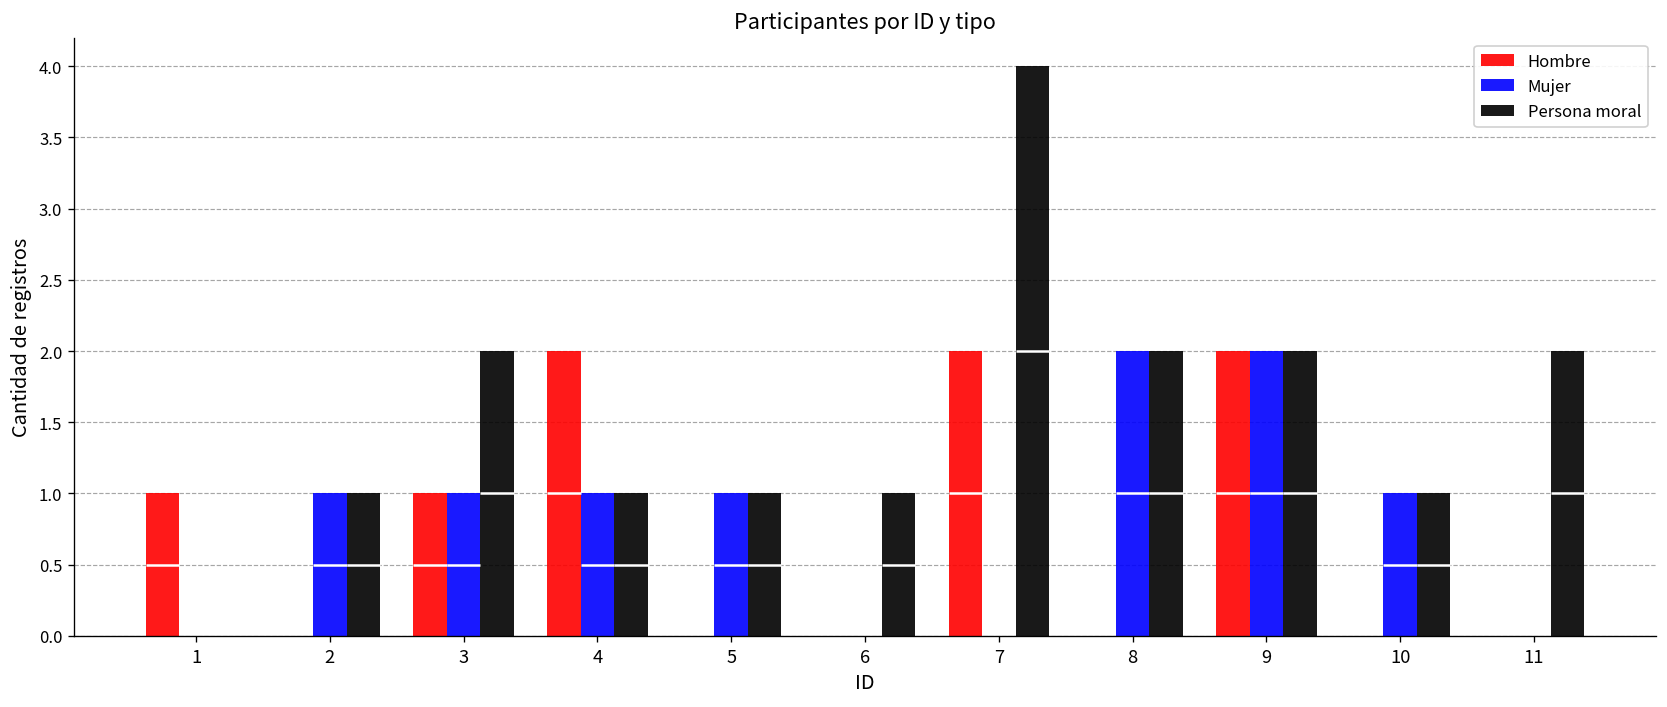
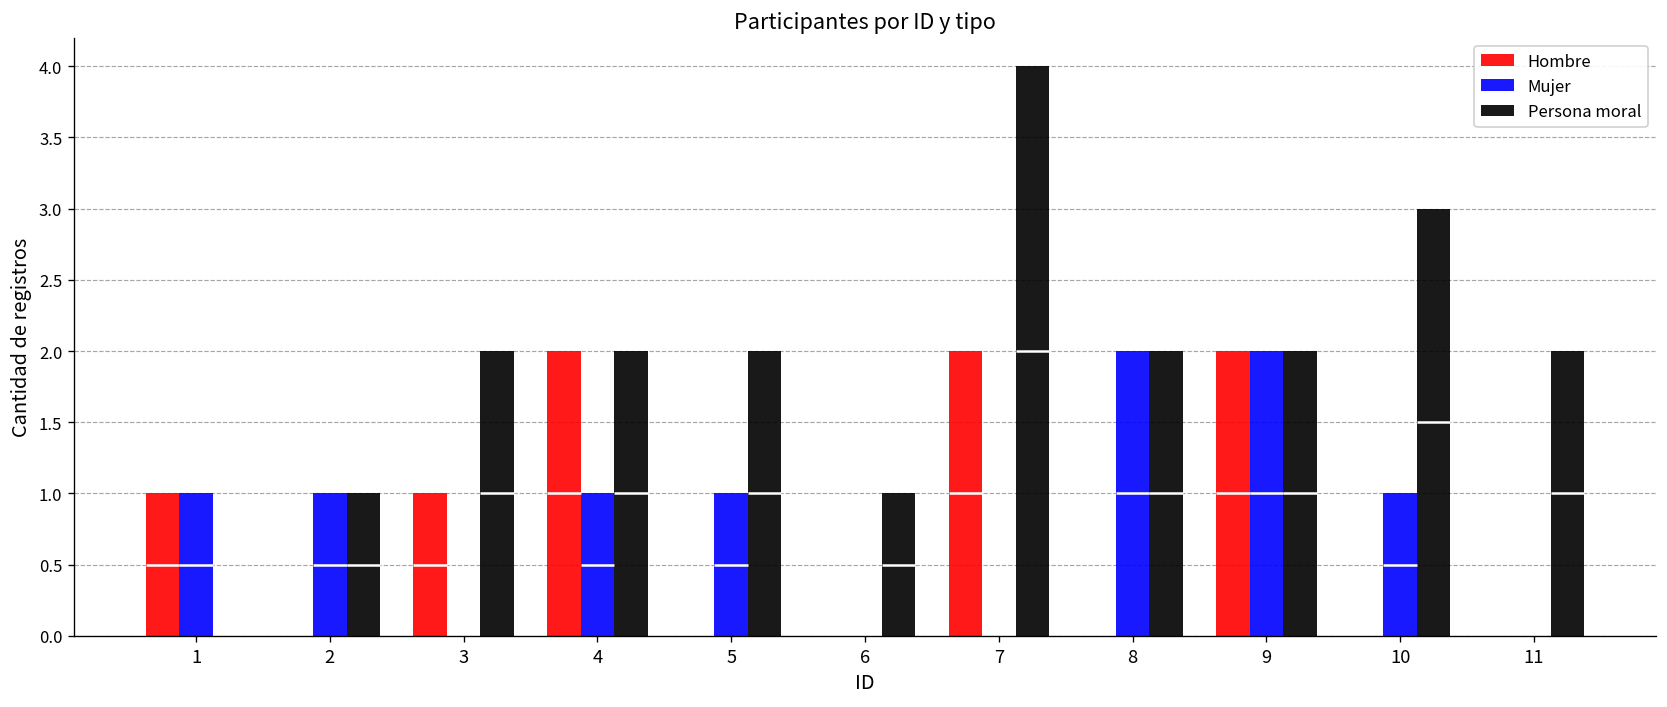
  {
    "Hombre": {
      "1": 1,
      "2": 0,
      "3": 1,
      "4": 2,
      "5": 0,
      "6": 0,
      "7": 2,
      "8": 0,
      "9": 2,
      "10": 0,
      "11": 0
    },
    "Mujer": {
-     "1": 0,
+     "1": 1,
      "2": 1,
-     "3": 1,
+     "3": 0,
      "4": 1,
      "5": 1,
      "6": 0,
      "7": 0,
      "8": 2,
      "9": 2,
      "10": 1,
      "11": 0
    },
    "Persona moral": {
      "1": 0,
      "2": 1,
      "3": 2,
-     "4": 1,
-     "5": 1,
+     "4": 2,
+     "5": 2,
      "6": 1,
      "7": 4,
      "8": 2,
      "9": 2,
-     "10": 1,
+     "10": 3,
      "11": 2
    }
  }
